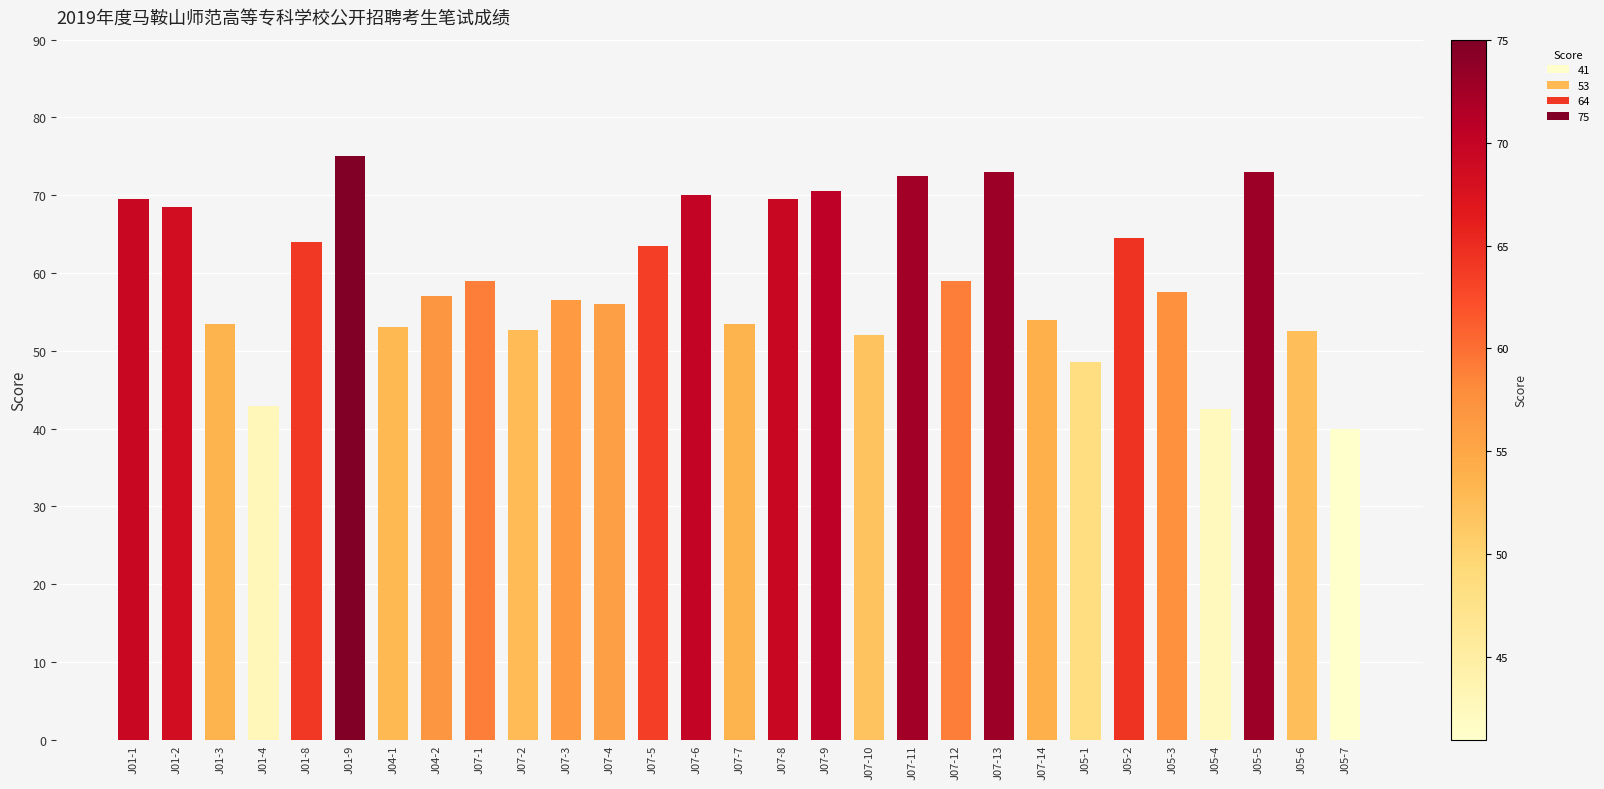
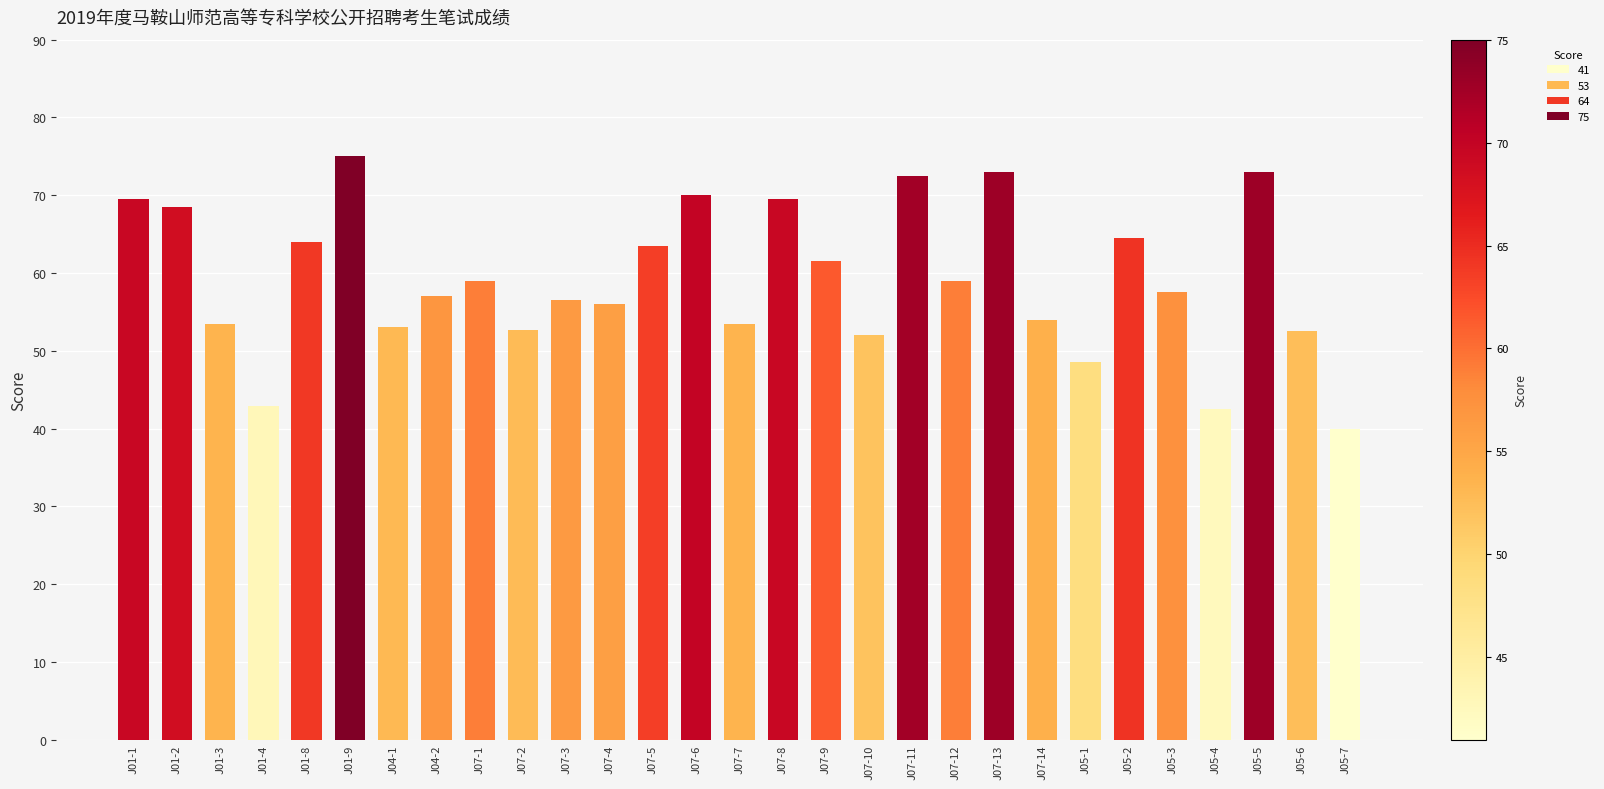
  {
    "J01-1": 70,
    "J01-2": 69,
    "J01-3": 54,
    "J01-4": 43,
    "J01-8": 64,
    "J01-9": 75,
    "J04-1": 53,
    "J04-2": 57,
    "J07-1": 59,
    "J07-2": 53,
    "J07-3": 57,
    "J07-4": 56,
    "J07-5": 64,
    "J07-6": 70,
    "J07-7": 54,
    "J07-8": 70,
-   "J07-9": 71,
+   "J07-9": 62,
    "J07-10": 52,
    "J07-11": 73,
    "J07-12": 59,
    "J07-13": 73,
    "J07-14": 54,
    "J05-1": 49,
    "J05-2": 65,
    "J05-3": 58,
    "J05-4": 43,
    "J05-5": 73,
    "J05-6": 53,
    "J05-7": 40
  }
